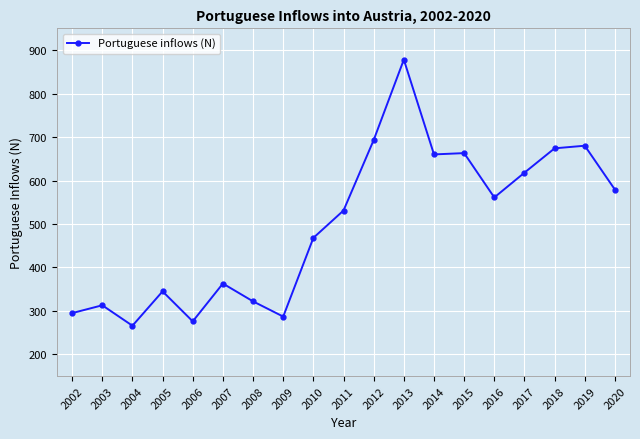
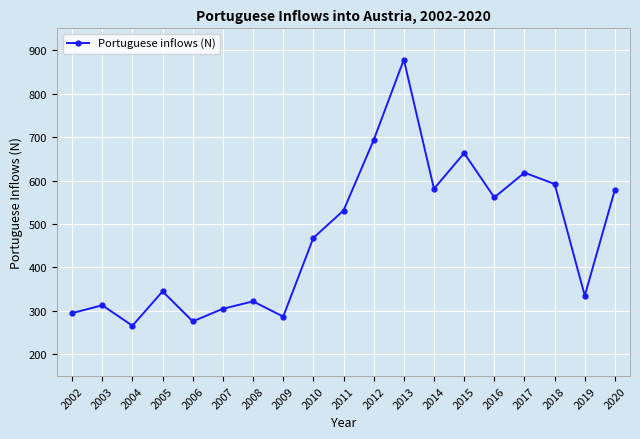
  {
    "2002": 300,
    "2003": 310,
    "2004": 270,
    "2005": 350,
    "2006": 280,
-   "2007": 360,
+   "2007": 310,
    "2008": 320,
    "2009": 290,
    "2010": 470,
    "2011": 530,
    "2012": 690,
    "2013": 880,
-   "2014": 660,
+   "2014": 580,
    "2015": 660,
    "2016": 560,
    "2017": 620,
-   "2018": 670,
-   "2019": 680,
+   "2018": 590,
+   "2019": 340,
    "2020": 580
  }
